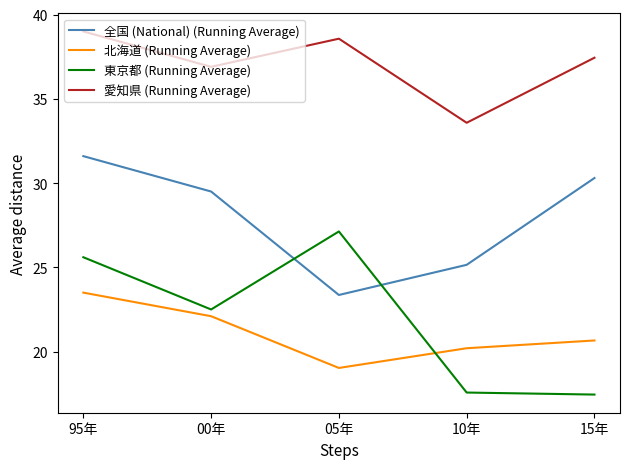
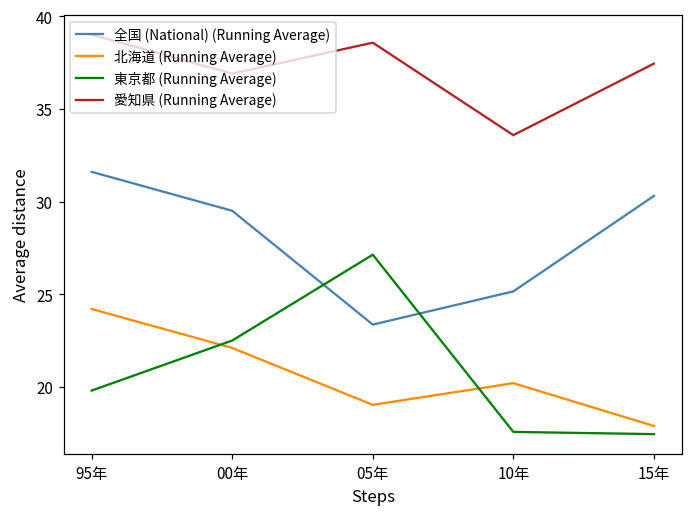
  {
    "全国 (National) (Running Average)": {
      "95年": 31.6,
      "00年": 29.5,
      "05年": 23.4,
      "10年": 25.2,
      "15年": 30.3
    },
    "北海道 (Running Average)": {
-     "95年": 23.5,
+     "95年": 24.2,
      "00年": 22.1,
      "05年": 19.0,
      "10年": 20.2,
-     "15年": 20.7
+     "15年": 17.9
    },
    "東京都 (Running Average)": {
-     "95年": 25.6,
+     "95年": 19.8,
      "00年": 22.5,
      "05年": 27.1,
      "10年": 17.6,
      "15年": 17.5
    },
    "愛知県 (Running Average)": {
      "05年": 38.6,
      "10年": 33.6,
      "15年": 37.4
    }
  }
